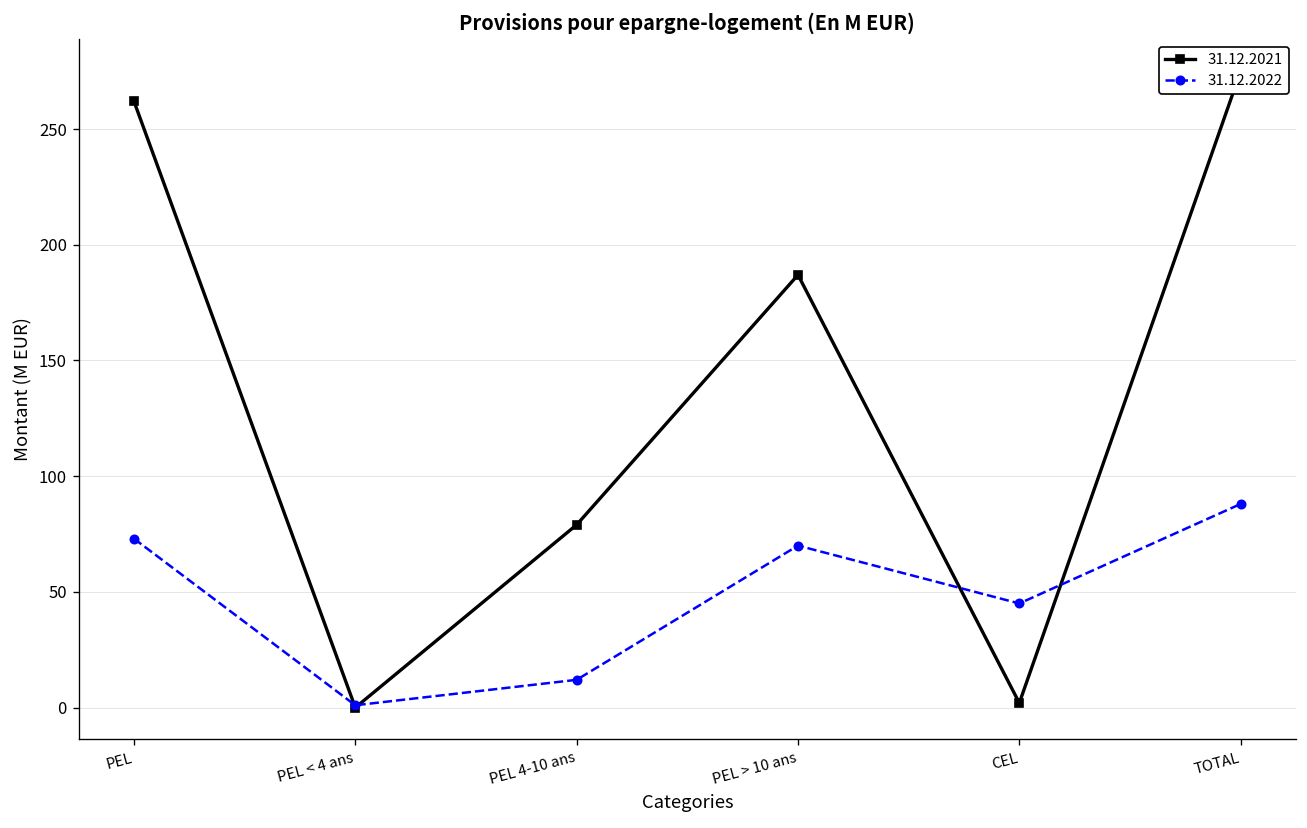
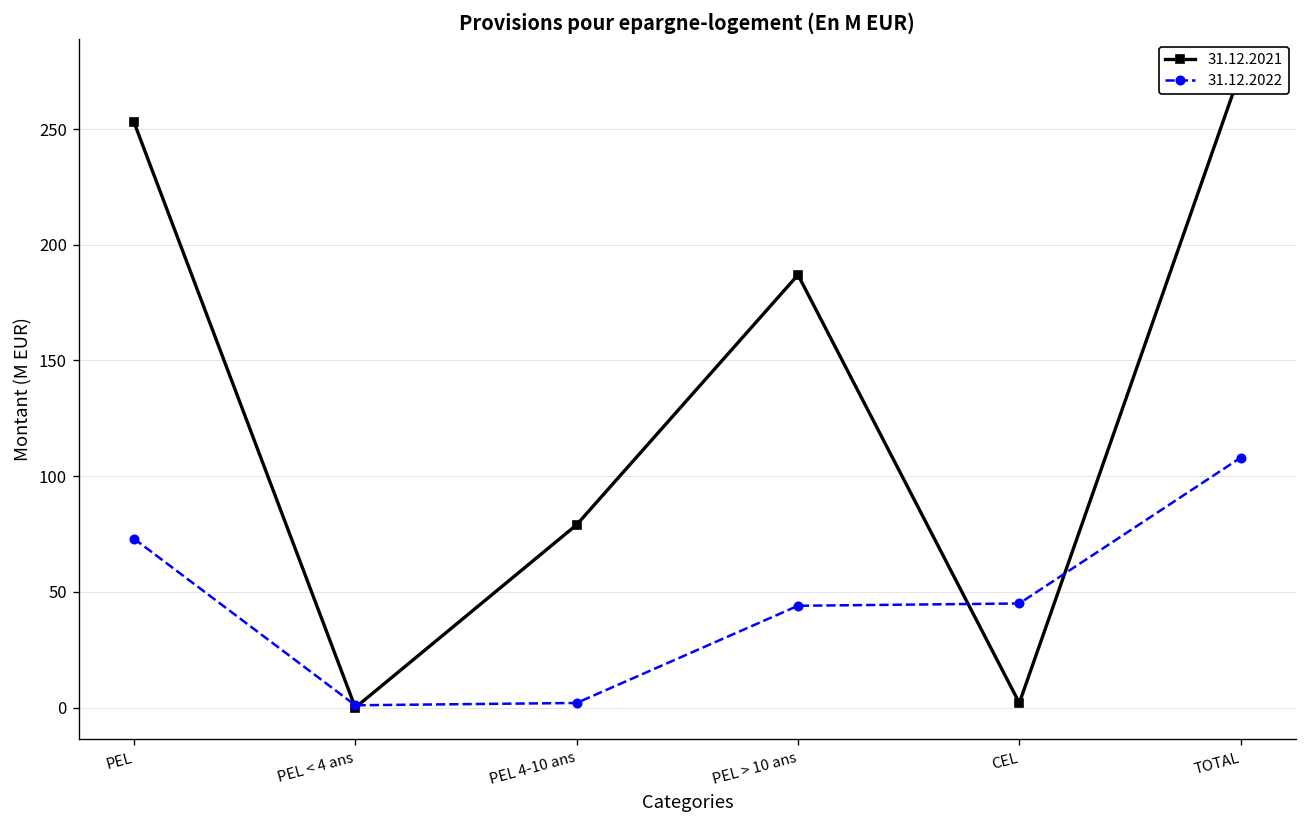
  {
    "31.12.2021": {
-     "PEL": 262,
+     "PEL": 253,
      "PEL 4-10 ans": 79,
      "PEL > 10 ans": 187,
      "CEL": 2
    },
    "31.12.2022": {
      "PEL": 73,
-     "PEL 4-10 ans": 12,
-     "PEL > 10 ans": 70,
+     "PEL 4-10 ans": 2,
+     "PEL > 10 ans": 44,
      "CEL": 45,
-     "TOTAL": 88
+     "TOTAL": 108
    }
  }
